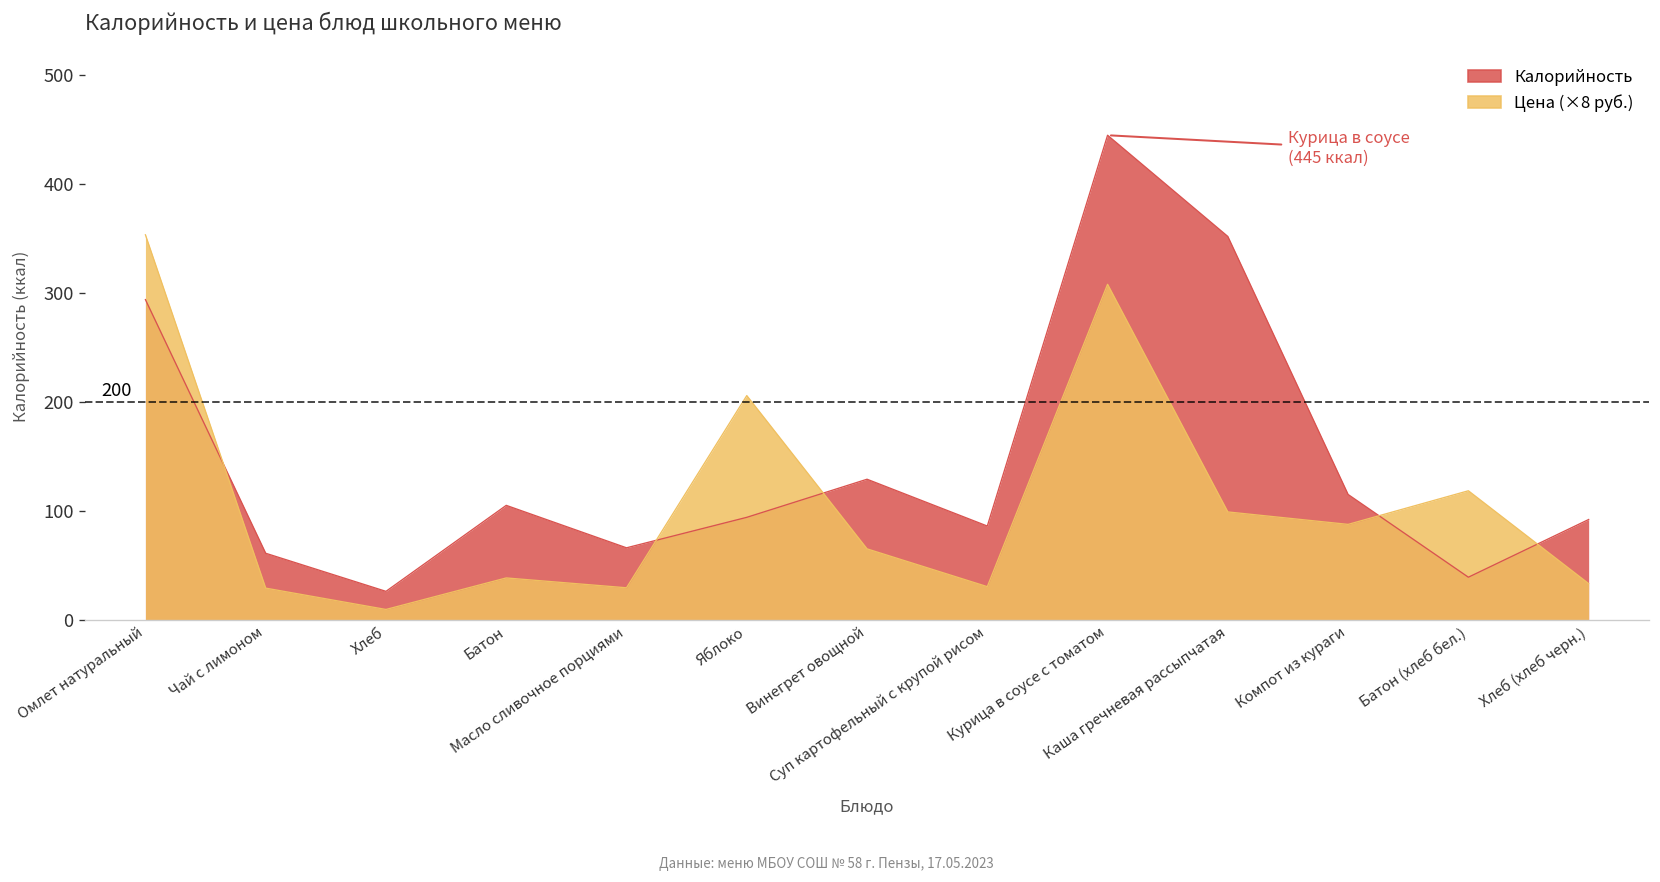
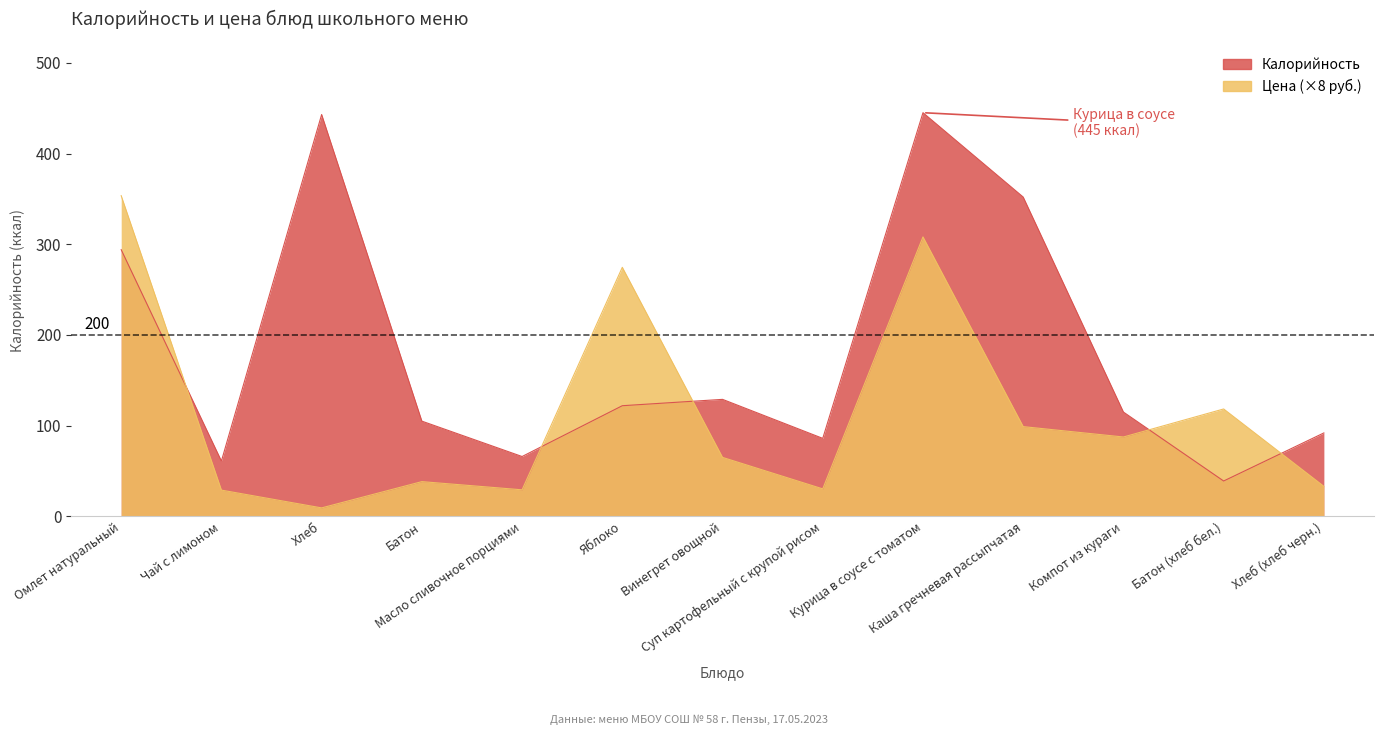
  {
    "Калорийность": {
      "Омлет натуральный": 290,
      "Чай с лимоном": 60,
-     "Хлеб": 30,
+     "Хлеб": 440,
      "Батон": 110,
      "Масло сливочное порциями": 70,
-     "Яблоко": 90,
+     "Яблоко": 120,
      "Винегрет овощной": 130,
      "Суп картофельный с крупой рисом": 90,
      "Каша гречневая рассыпчатая": 350,
      "Компот из кураги": 120,
      "Батон (хлеб бел.)": 40,
      "Хлеб (хлеб черн.)": 90
    },
    "Цена (×8 руб.)": {
      "Омлет натуральный": 350,
      "Чай с лимоном": 30,
      "Хлеб": 10,
      "Батон": 40,
      "Масло сливочное порциями": 30,
-     "Яблоко": 210,
+     "Яблоко": 270,
      "Винегрет овощной": 70,
      "Суп картофельный с крупой рисом": 30,
      "Курица в соусе с томатом": 310,
      "Каша гречневая рассыпчатая": 100,
      "Компот из кураги": 90,
      "Батон (хлеб бел.)": 120,
      "Хлеб (хлеб черн.)": 30
    }
  }
